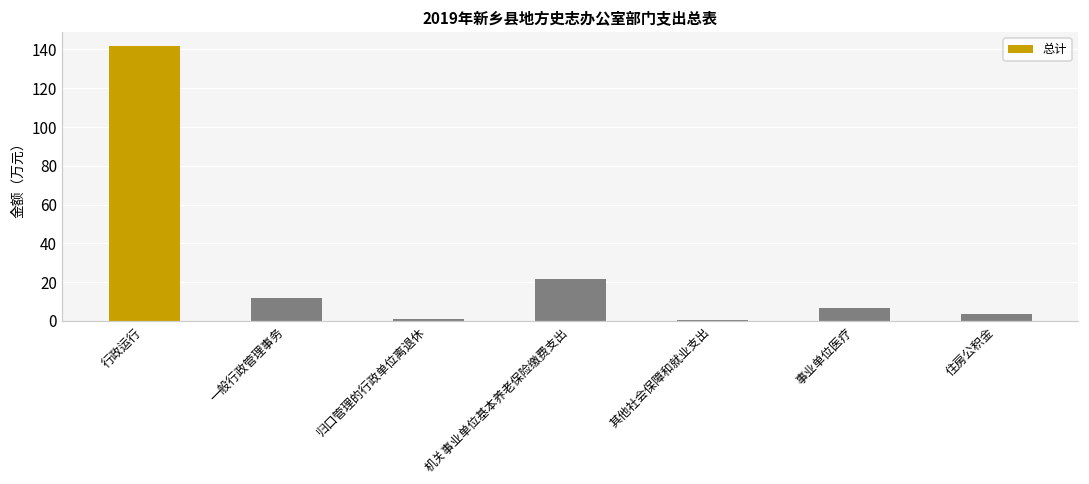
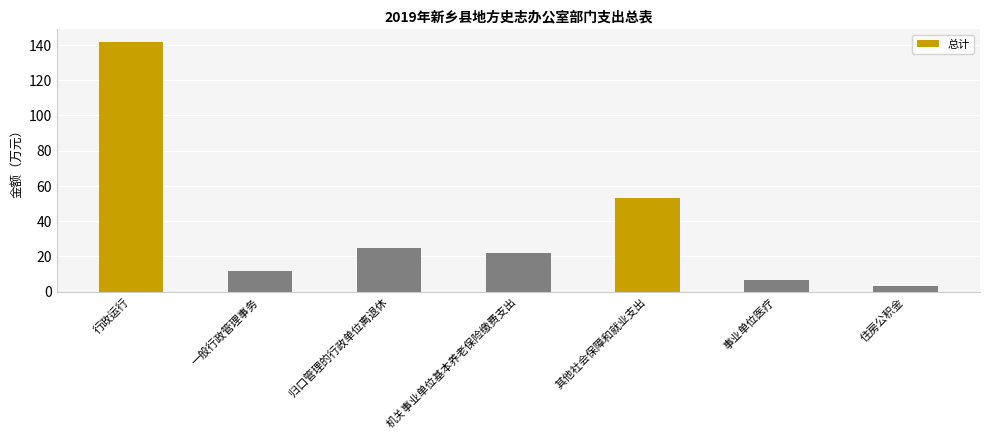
  {
    "行政运行": 142,
    "一般行政管理事务": 12,
-   "归口管理的行政单位离退休": 1,
+   "归口管理的行政单位离退休": 25,
    "机关事业单位基本养老保险缴费支出": 22,
-   "其他社会保障和就业支出": 1,
+   "其他社会保障和就业支出": 53,
    "事业单位医疗": 7,
    "住房公积金": 3
  }
